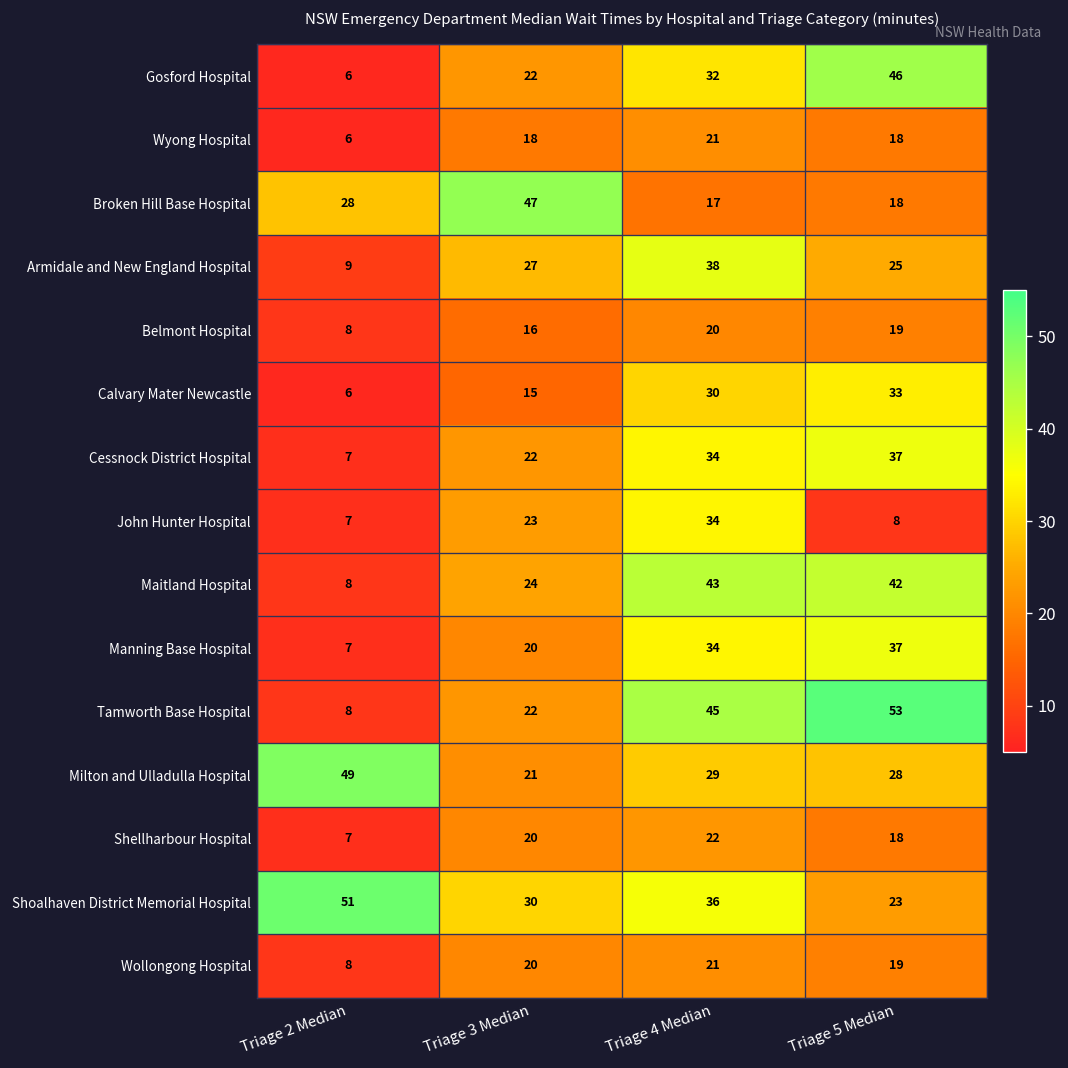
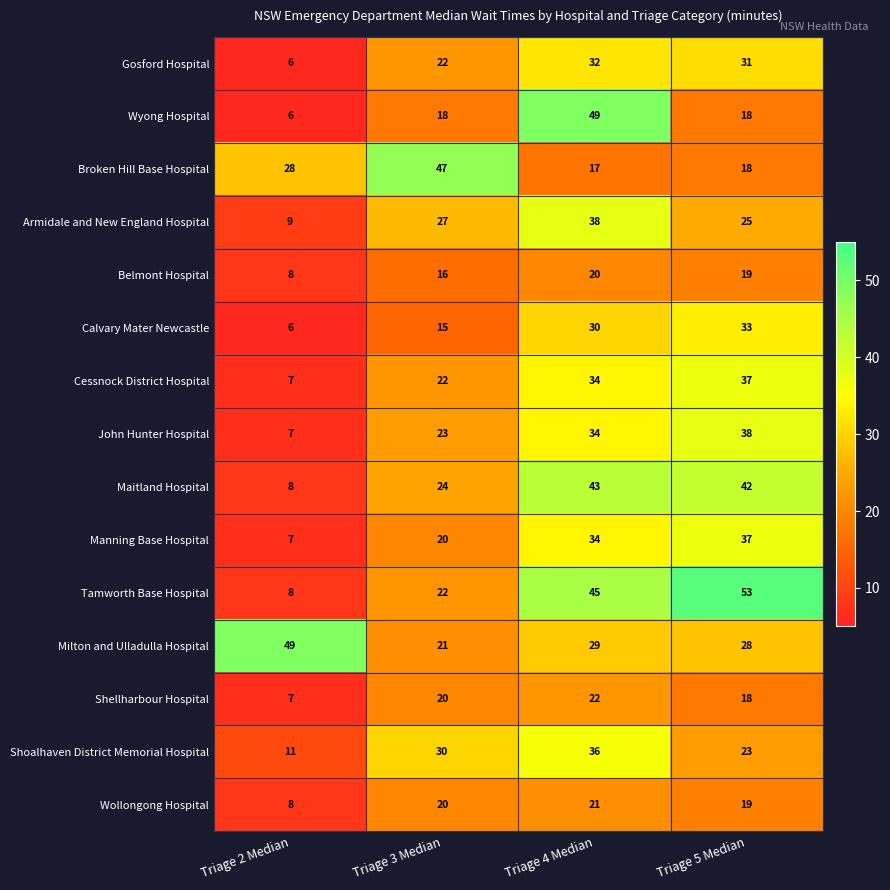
  {
    "Gosford Hospital": {
      "Triage 2 Median": 6,
      "Triage 3 Median": 22,
      "Triage 4 Median": 32,
-     "Triage 5 Median": 46
+     "Triage 5 Median": 31
    },
    "Wyong Hospital": {
      "Triage 2 Median": 6,
      "Triage 3 Median": 18,
-     "Triage 4 Median": 21,
+     "Triage 4 Median": 49,
      "Triage 5 Median": 18
    },
    "Broken Hill Base Hospital": {
      "Triage 2 Median": 28,
      "Triage 3 Median": 47,
      "Triage 4 Median": 17,
      "Triage 5 Median": 18
    },
    "Armidale and New England Hospital": {
      "Triage 2 Median": 9,
      "Triage 3 Median": 27,
      "Triage 4 Median": 38,
      "Triage 5 Median": 25
    },
    "Belmont Hospital": {
      "Triage 2 Median": 8,
      "Triage 3 Median": 16,
      "Triage 4 Median": 20,
      "Triage 5 Median": 19
    },
    "Calvary Mater Newcastle": {
      "Triage 2 Median": 6,
      "Triage 3 Median": 15,
      "Triage 4 Median": 30,
      "Triage 5 Median": 33
    },
    "Cessnock District Hospital": {
      "Triage 2 Median": 7,
      "Triage 3 Median": 22,
      "Triage 4 Median": 34,
      "Triage 5 Median": 37
    },
    "John Hunter Hospital": {
      "Triage 2 Median": 7,
      "Triage 3 Median": 23,
      "Triage 4 Median": 34,
-     "Triage 5 Median": 8
+     "Triage 5 Median": 38
    },
    "Maitland Hospital": {
      "Triage 2 Median": 8,
      "Triage 3 Median": 24,
      "Triage 4 Median": 43,
      "Triage 5 Median": 42
    },
    "Manning Base Hospital": {
      "Triage 2 Median": 7,
      "Triage 3 Median": 20,
      "Triage 4 Median": 34,
      "Triage 5 Median": 37
    },
    "Tamworth Base Hospital": {
      "Triage 2 Median": 8,
      "Triage 3 Median": 22,
      "Triage 4 Median": 45,
      "Triage 5 Median": 53
    },
    "Milton and Ulladulla Hospital": {
      "Triage 2 Median": 49,
      "Triage 3 Median": 21,
      "Triage 4 Median": 29,
      "Triage 5 Median": 28
    },
    "Shellharbour Hospital": {
      "Triage 2 Median": 7,
      "Triage 3 Median": 20,
      "Triage 4 Median": 22,
      "Triage 5 Median": 18
    },
    "Shoalhaven District Memorial Hospital": {
-     "Triage 2 Median": 51,
+     "Triage 2 Median": 11,
      "Triage 3 Median": 30,
      "Triage 4 Median": 36,
      "Triage 5 Median": 23
    },
    "Wollongong Hospital": {
      "Triage 2 Median": 8,
      "Triage 3 Median": 20,
      "Triage 4 Median": 21,
      "Triage 5 Median": 19
    }
  }
